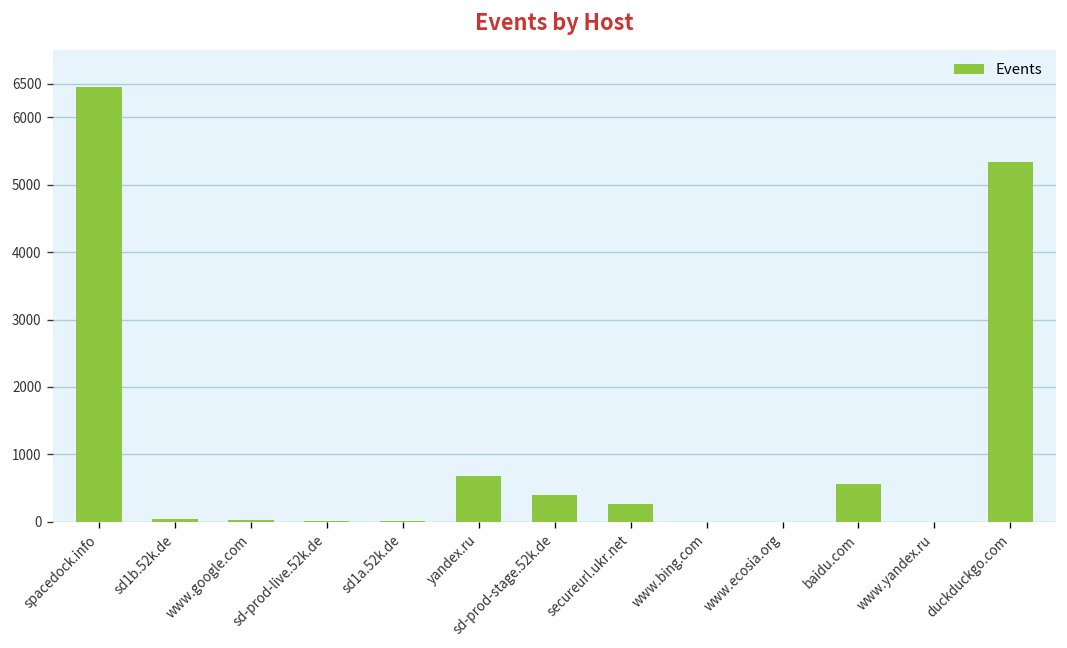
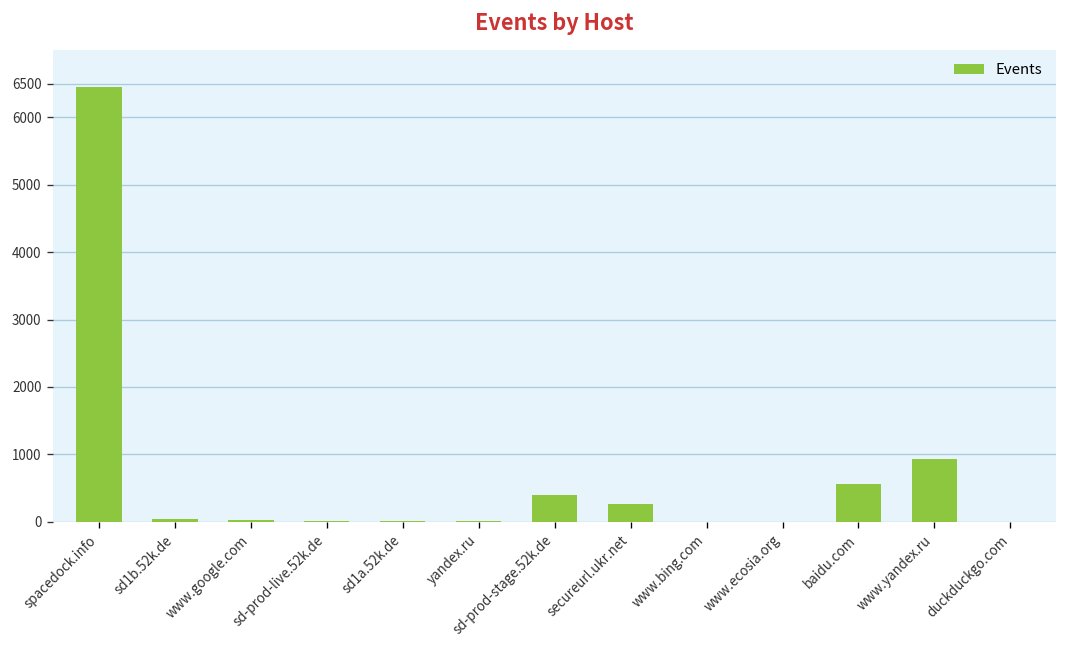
  {
    "spacedock.info": 6500,
-   "yandex.ru": 700,
+   "yandex.ru": 0,
    "sd-prod-stage.52k.de": 400,
    "secureurl.ukr.net": 300,
    "baidu.com": 600,
-   "www.yandex.ru": 0,
-   "duckduckgo.com": 5300
+   "www.yandex.ru": 900,
+   "duckduckgo.com": 0
  }
